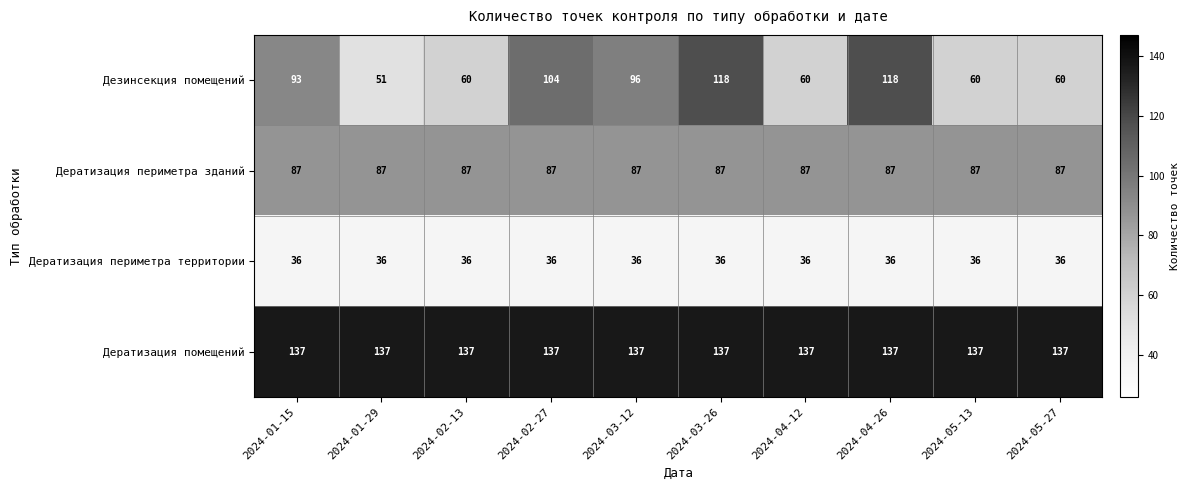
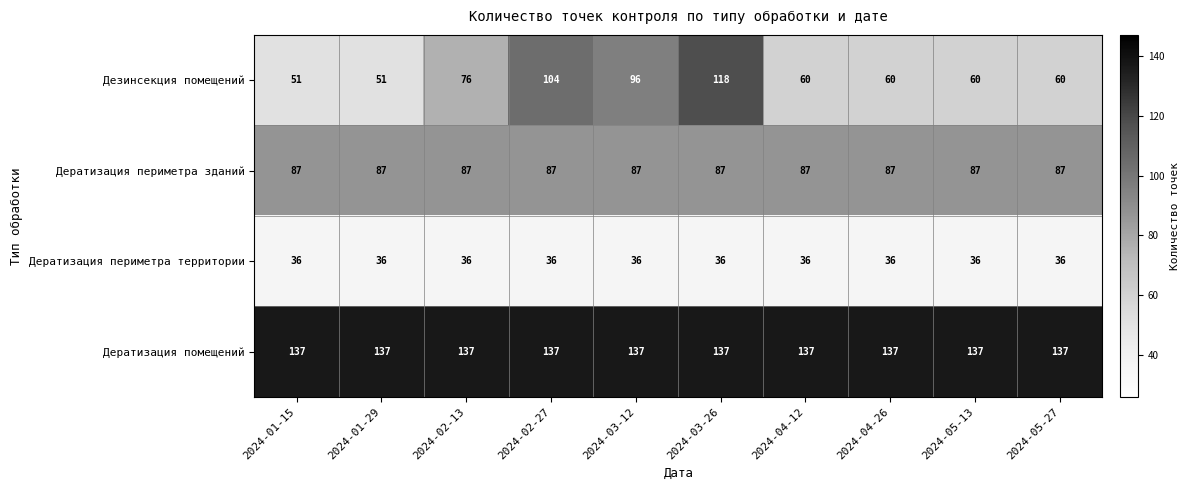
  {
    "Дезинсекция помещений": {
-     "2024-01-15": 93,
+     "2024-01-15": 51,
      "2024-01-29": 51,
-     "2024-02-13": 60,
+     "2024-02-13": 76,
      "2024-02-27": 104,
      "2024-03-12": 96,
      "2024-03-26": 118,
      "2024-04-12": 60,
-     "2024-04-26": 118,
+     "2024-04-26": 60,
      "2024-05-13": 60,
      "2024-05-27": 60
    },
    "Дератизация периметра зданий": {
      "2024-01-15": 87,
      "2024-01-29": 87,
      "2024-02-13": 87,
      "2024-02-27": 87,
      "2024-03-12": 87,
      "2024-03-26": 87,
      "2024-04-12": 87,
      "2024-04-26": 87,
      "2024-05-13": 87,
      "2024-05-27": 87
    },
    "Дератизация периметра территории": {
      "2024-01-15": 36,
      "2024-01-29": 36,
      "2024-02-13": 36,
      "2024-02-27": 36,
      "2024-03-12": 36,
      "2024-03-26": 36,
      "2024-04-12": 36,
      "2024-04-26": 36,
      "2024-05-13": 36,
      "2024-05-27": 36
    },
    "Дератизация помещений": {
      "2024-01-15": 137,
      "2024-01-29": 137,
      "2024-02-13": 137,
      "2024-02-27": 137,
      "2024-03-12": 137,
      "2024-03-26": 137,
      "2024-04-12": 137,
      "2024-04-26": 137,
      "2024-05-13": 137,
      "2024-05-27": 137
    }
  }
